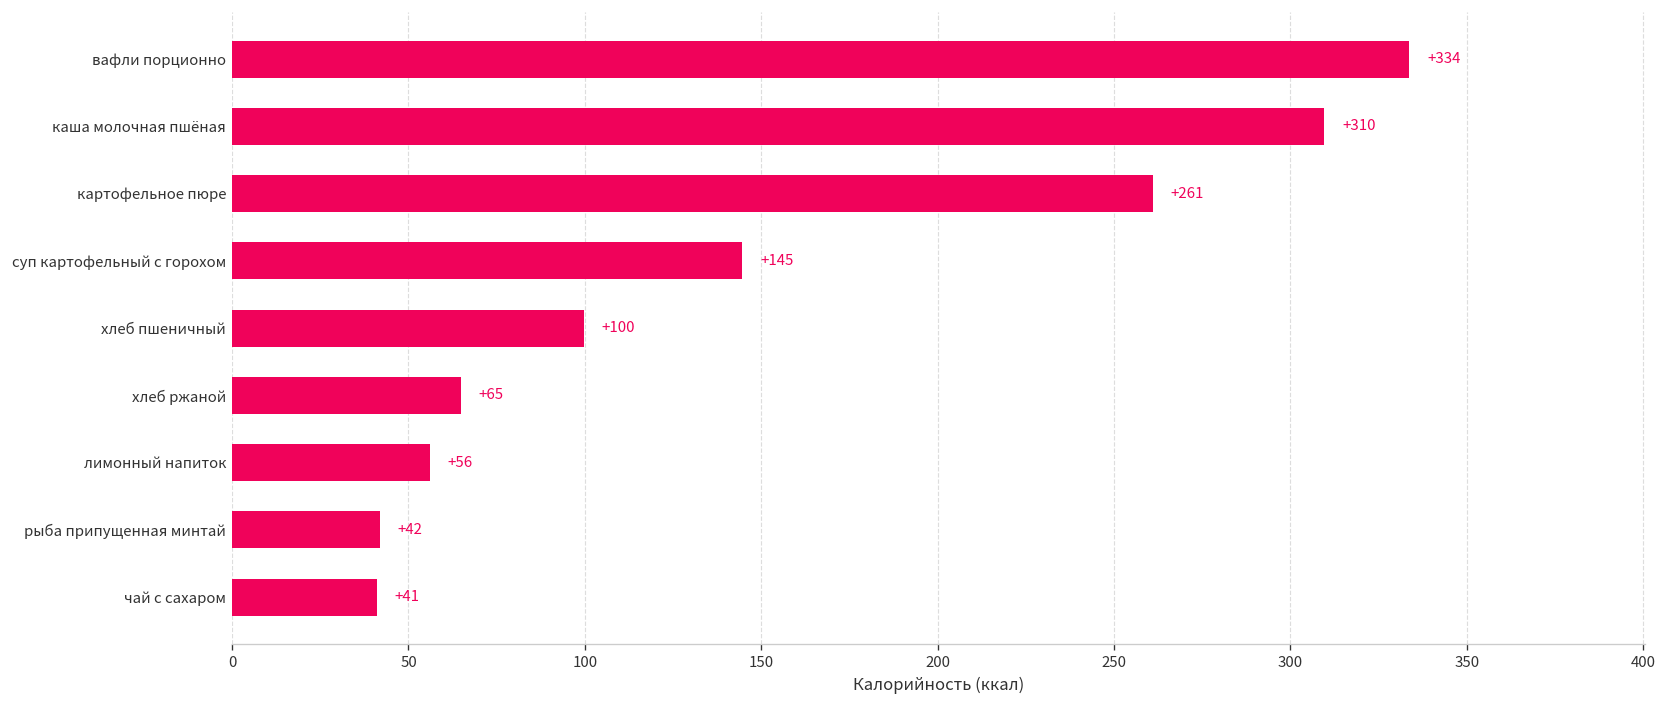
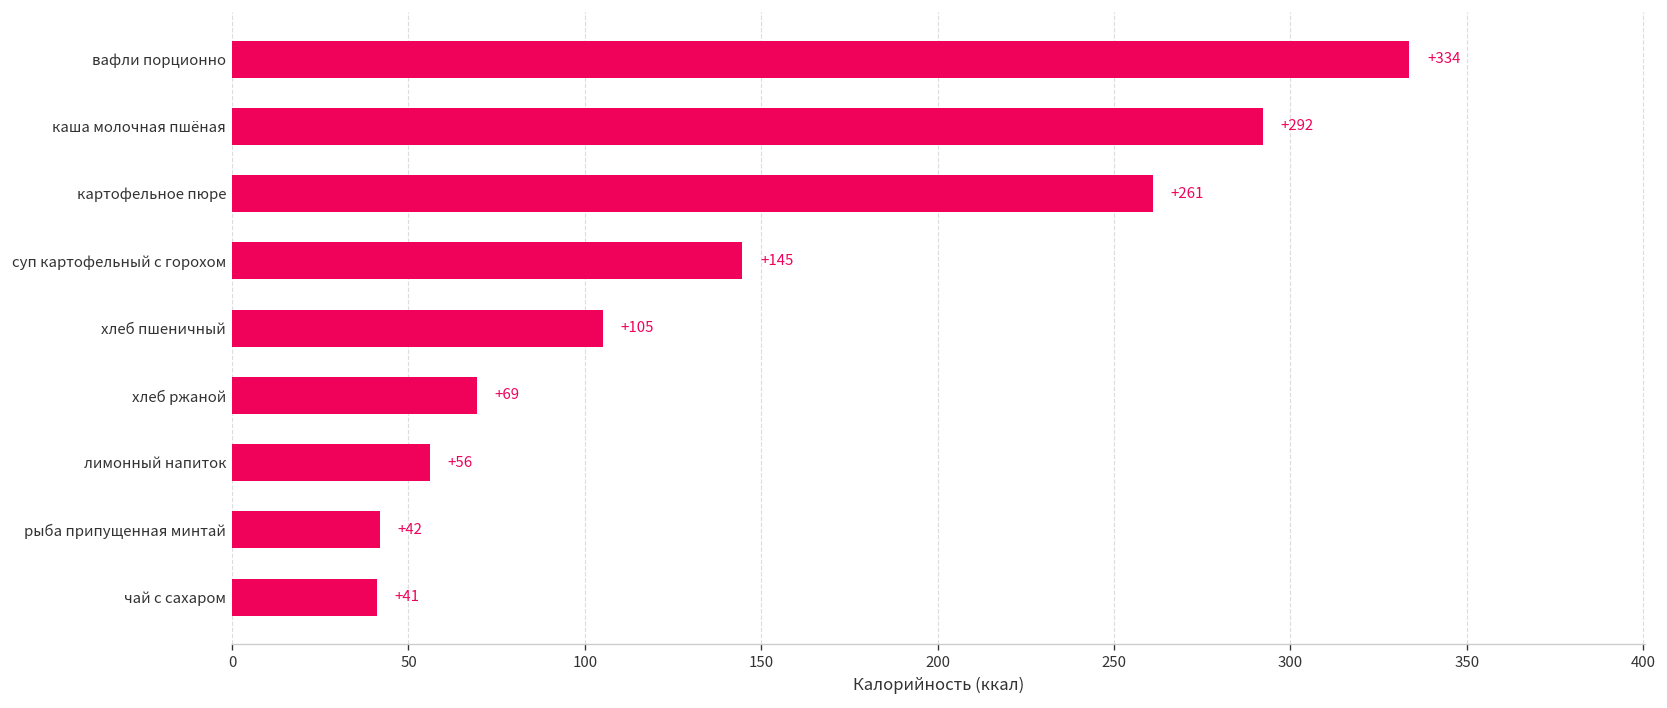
  {
    "вафли порционно": "+334",
-   "каша молочная пшёная": "+310",
+   "каша молочная пшёная": "+292",
    "картофельное пюре": "+261",
    "суп картофельный с горохом": "+145",
-   "хлеб пшеничный": "+100",
-   "хлеб ржаной": "+65",
+   "хлеб пшеничный": "+105",
+   "хлеб ржаной": "+69",
    "лимонный напиток": "+56",
    "рыба припущенная минтай": "+42",
    "чай с сахаром": "+41"
  }
